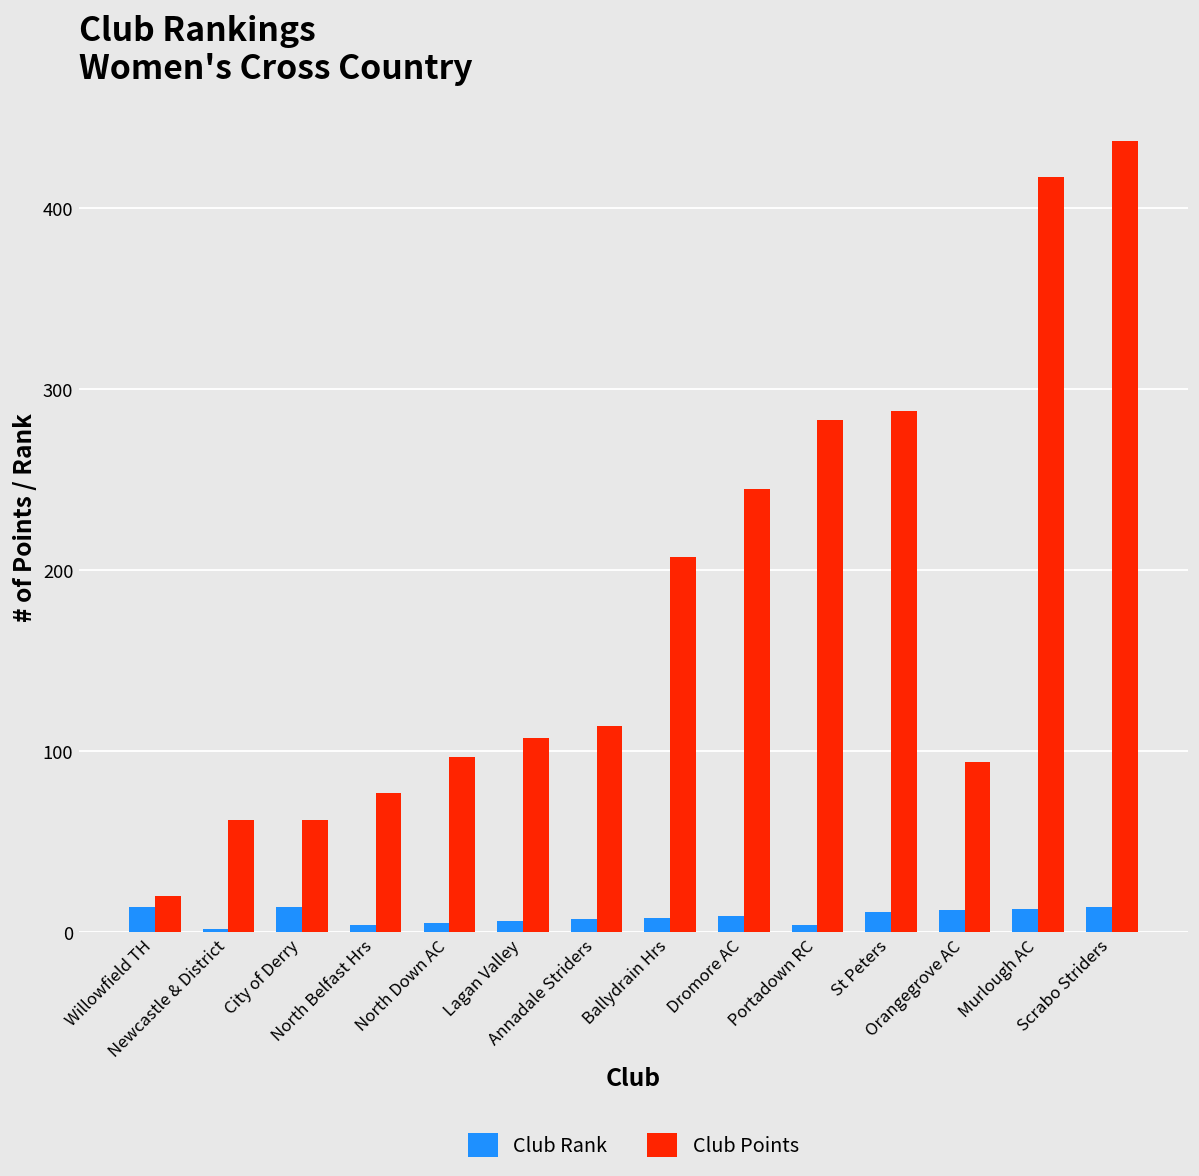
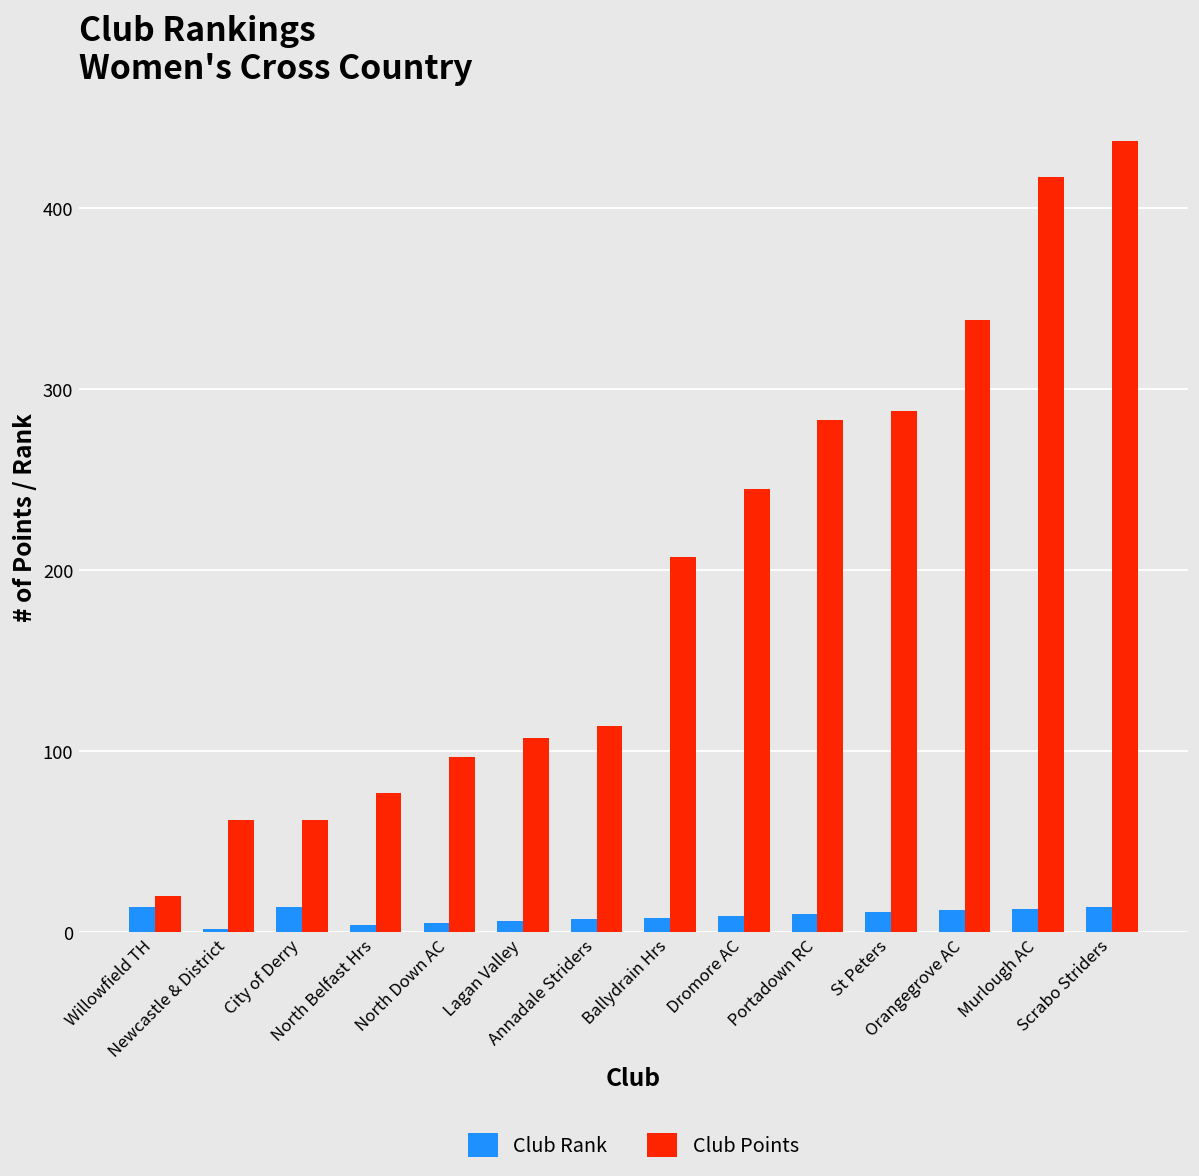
  {
    "Club Rank": {
      "Willowfield TH": 14,
      "Newcastle & District": 2,
      "City of Derry": 14,
      "North Belfast Hrs": 4,
      "North Down AC": 5,
      "Lagan Valley": 6,
      "Annadale Striders": 7,
      "Ballydrain Hrs": 8,
      "Dromore AC": 9,
-     "Portadown RC": 4,
+     "Portadown RC": 10,
      "St Peters": 11,
      "Orangegrove AC": 12,
      "Murlough AC": 13,
      "Scrabo Striders": 14
    },
    "Club Points": {
      "Willowfield TH": 20,
      "Newcastle & District": 62,
      "City of Derry": 62,
      "North Belfast Hrs": 77,
      "North Down AC": 97,
      "Lagan Valley": 107,
      "Annadale Striders": 114,
      "Ballydrain Hrs": 207,
      "Dromore AC": 245,
      "Portadown RC": 283,
      "St Peters": 288,
-     "Orangegrove AC": 94,
+     "Orangegrove AC": 338,
      "Murlough AC": 417,
      "Scrabo Striders": 437
    }
  }
